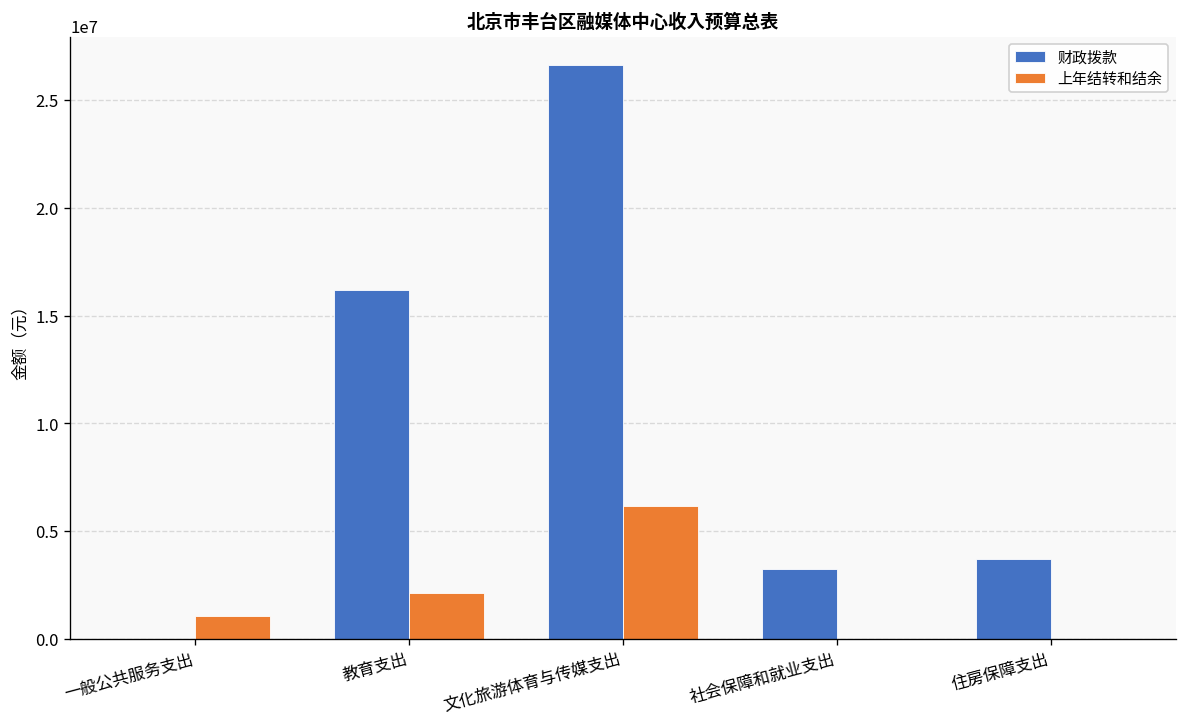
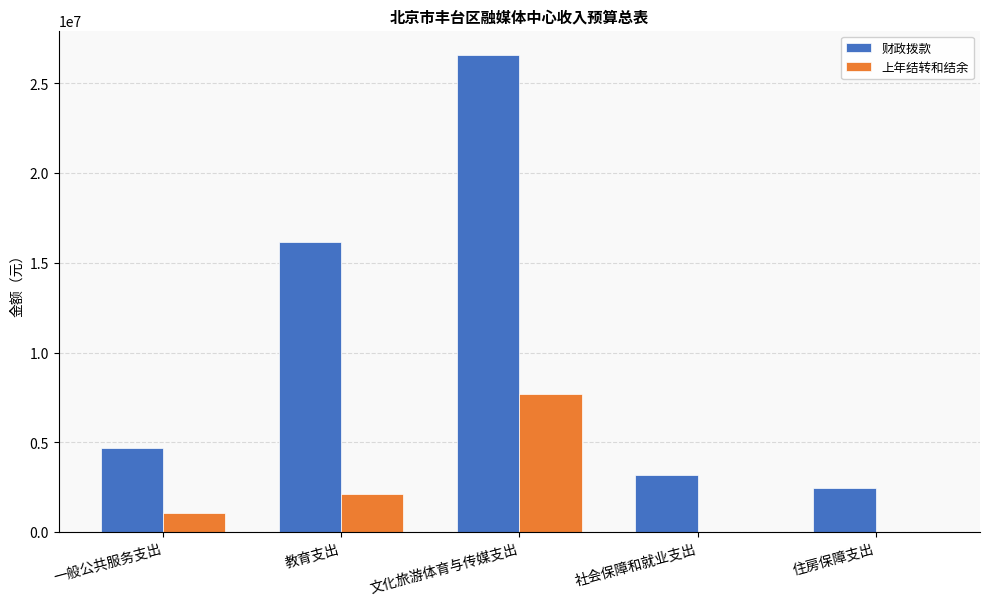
  {
    "财政拨款": {
-     "一般公共服务支出": 0,
+     "一般公共服务支出": 4700000,
      "教育支出": 16200000,
      "文化旅游体育与传媒支出": 26600000,
      "社会保障和就业支出": 3200000,
-     "住房保障支出": 3700000
+     "住房保障支出": 2500000
    },
    "上年结转和结余": {
      "一般公共服务支出": 1100000,
      "教育支出": 2100000,
-     "文化旅游体育与传媒支出": 6200000,
+     "文化旅游体育与传媒支出": 7700000,
      "社会保障和就业支出": 0,
      "住房保障支出": 0
    }
  }
